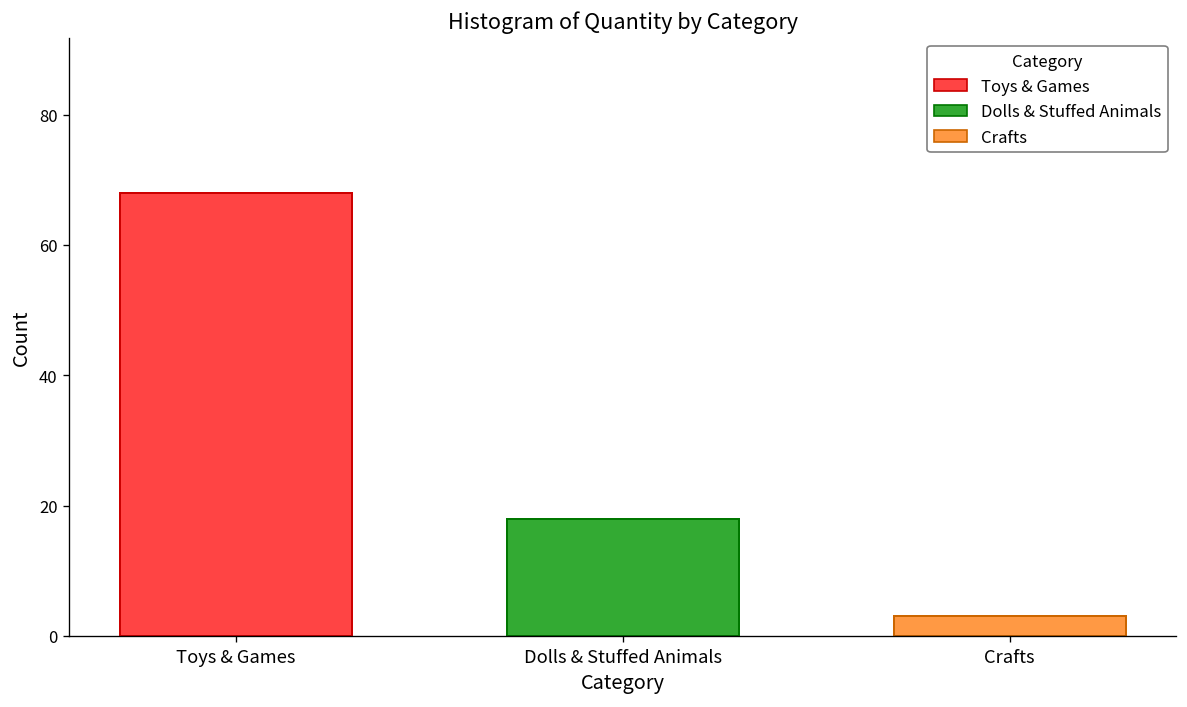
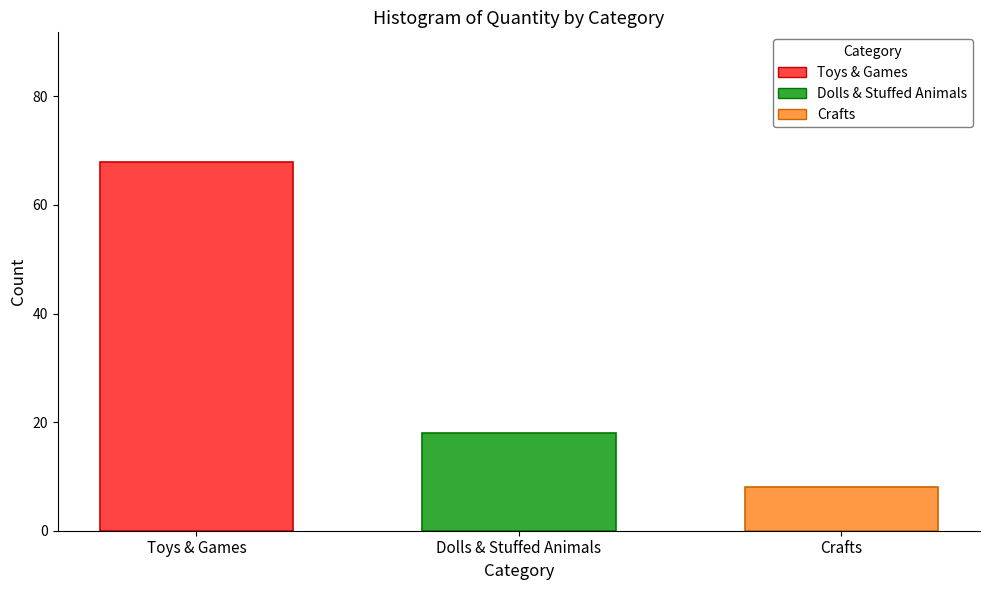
  {
    "Toys & Games": 68,
    "Dolls & Stuffed Animals": 18,
-   "Crafts": 3
+   "Crafts": 8
  }
